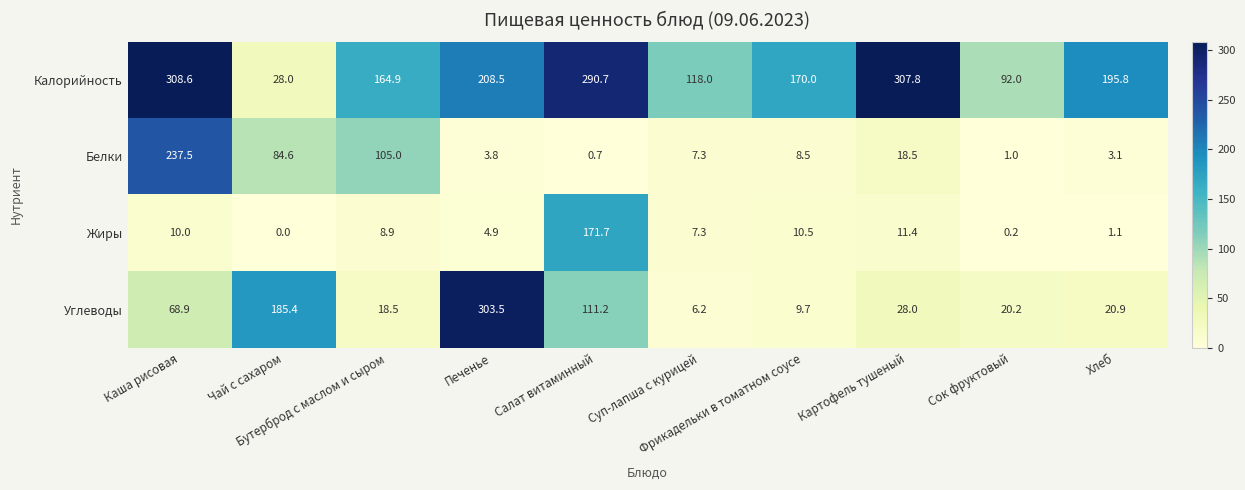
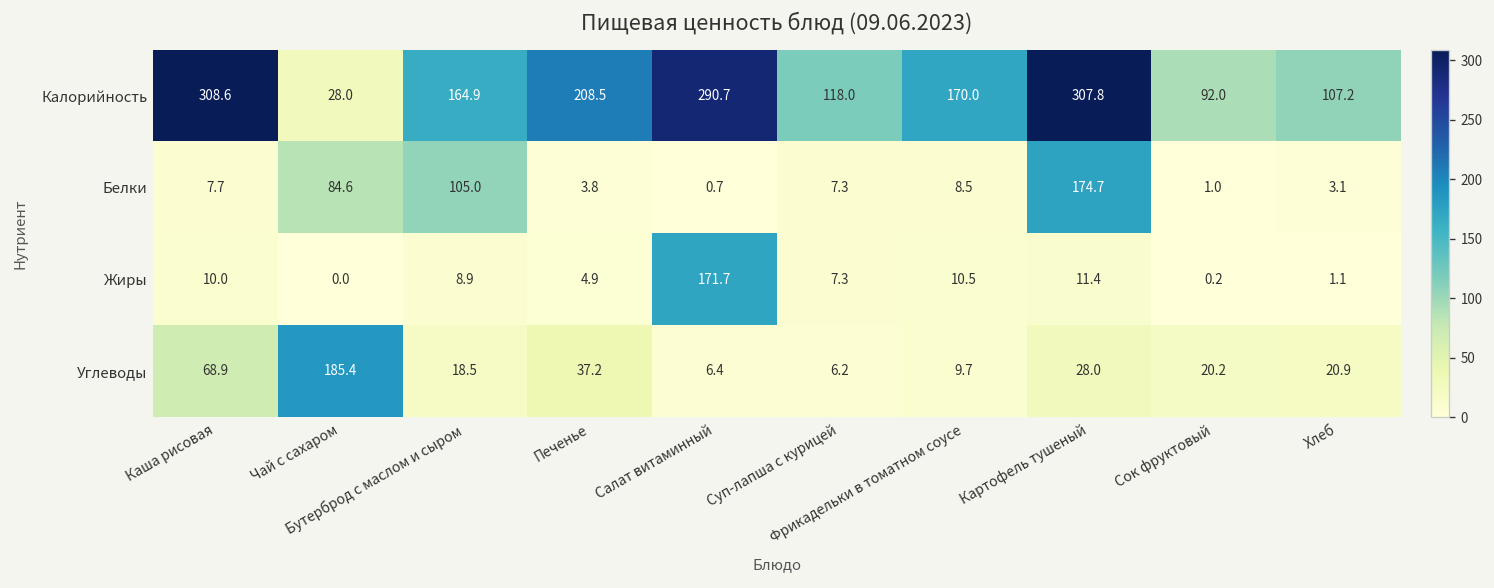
  {
    "Калорийность": {
      "Каша рисовая": 308.6,
      "Чай с сахаром": 28.0,
      "Бутерброд с маслом и сыром": 164.9,
      "Печенье": 208.5,
      "Салат витаминный": 290.7,
      "Суп-лапша с курицей": 118.0,
      "Фрикадельки в томатном соусе": 170.0,
      "Картофель тушеный": 307.8,
      "Сок фруктовый": 92.0,
-     "Хлеб": 195.8
+     "Хлеб": 107.2
    },
    "Белки": {
-     "Каша рисовая": 237.5,
+     "Каша рисовая": 7.7,
      "Чай с сахаром": 84.6,
      "Бутерброд с маслом и сыром": 105.0,
      "Печенье": 3.8,
      "Салат витаминный": 0.7,
      "Суп-лапша с курицей": 7.3,
      "Фрикадельки в томатном соусе": 8.5,
-     "Картофель тушеный": 18.5,
+     "Картофель тушеный": 174.7,
      "Сок фруктовый": 1.0,
      "Хлеб": 3.1
    },
    "Жиры": {
      "Каша рисовая": 10.0,
      "Чай с сахаром": 0.0,
      "Бутерброд с маслом и сыром": 8.9,
      "Печенье": 4.9,
      "Салат витаминный": 171.7,
      "Суп-лапша с курицей": 7.3,
      "Фрикадельки в томатном соусе": 10.5,
      "Картофель тушеный": 11.4,
      "Сок фруктовый": 0.2,
      "Хлеб": 1.1
    },
    "Углеводы": {
      "Каша рисовая": 68.9,
      "Чай с сахаром": 185.4,
      "Бутерброд с маслом и сыром": 18.5,
-     "Печенье": 303.5,
-     "Салат витаминный": 111.2,
+     "Печенье": 37.2,
+     "Салат витаминный": 6.4,
      "Суп-лапша с курицей": 6.2,
      "Фрикадельки в томатном соусе": 9.7,
      "Картофель тушеный": 28.0,
      "Сок фруктовый": 20.2,
      "Хлеб": 20.9
    }
  }
